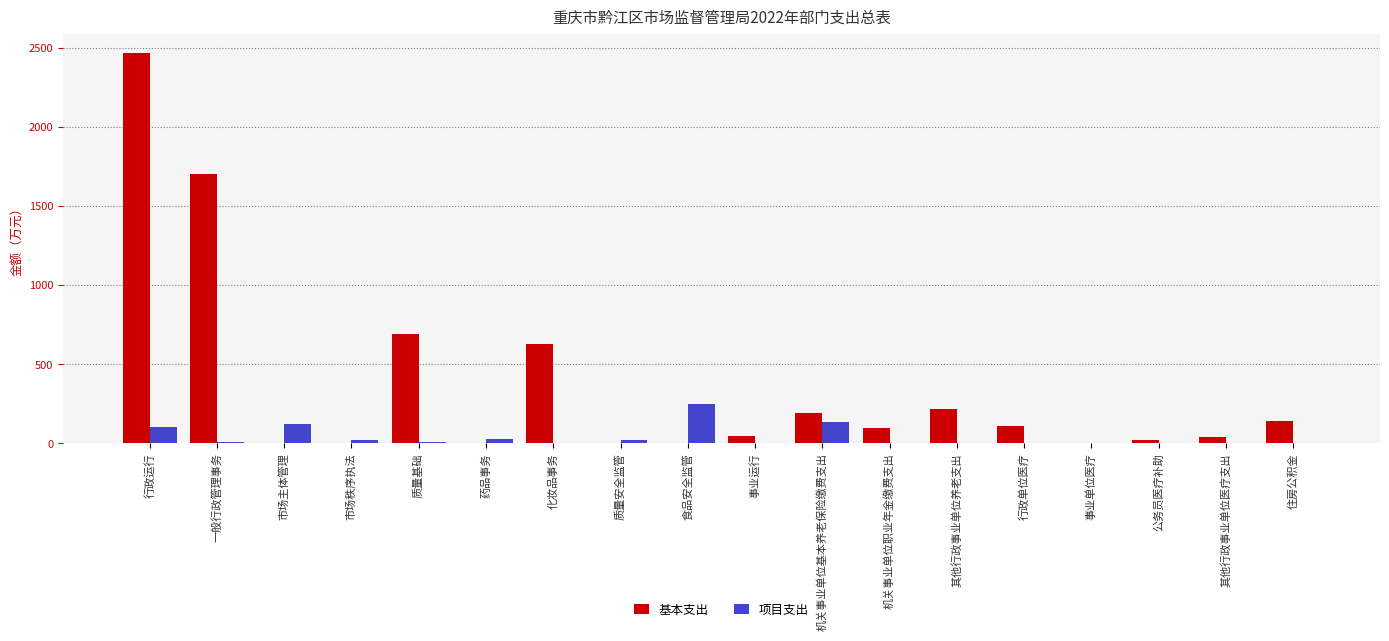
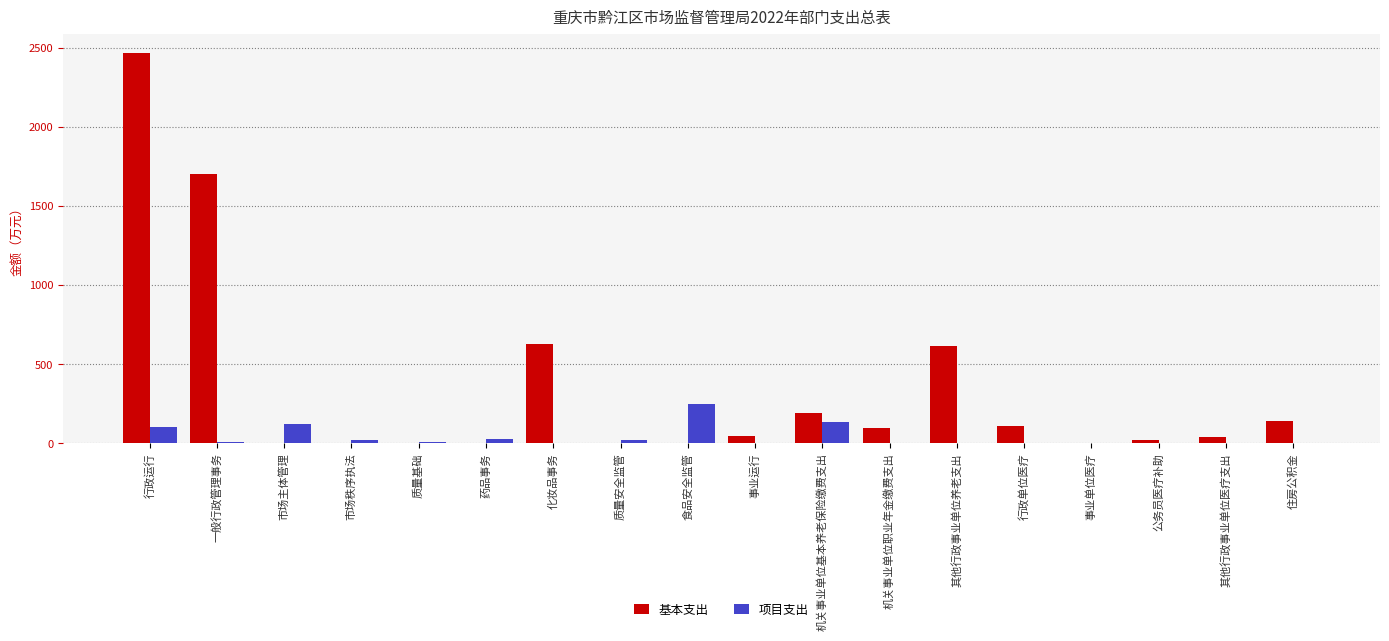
  {
    "基本支出": {
      "行政运行": 2470,
      "一般行政管理事务": 1700,
      "市场主体管理": 0,
      "市场秩序执法": 0,
-     "质量基础": 690,
+     "质量基础": 0,
      "药品事务": 0,
      "化妆品事务": 630,
      "质量安全监管": 0,
      "食品安全监管": 0,
      "事业运行": 50,
      "机关事业单位基本养老保险缴费支出": 190,
      "机关事业单位职业年金缴费支出": 90,
-     "其他行政事业单位养老支出": 210,
+     "其他行政事业单位养老支出": 620,
      "行政单位医疗": 110,
      "公务员医疗补助": 20,
      "其他行政事业单位医疗支出": 40,
      "住房公积金": 140
    },
    "项目支出": {
      "行政运行": 110,
      "市场主体管理": 120,
      "市场秩序执法": 20,
      "药品事务": 20,
      "质量安全监管": 20,
      "食品安全监管": 250,
      "事业运行": 0,
      "机关事业单位基本养老保险缴费支出": 130,
      "机关事业单位职业年金缴费支出": 0,
      "其他行政事业单位养老支出": 0,
      "行政单位医疗": 0,
      "事业单位医疗": 0,
      "公务员医疗补助": 0,
      "其他行政事业单位医疗支出": 0,
      "住房公积金": 0
    }
  }
